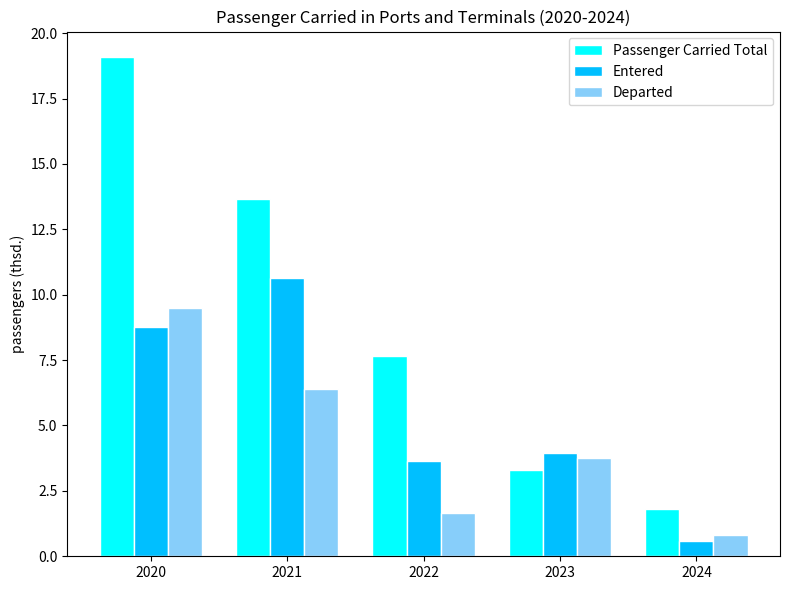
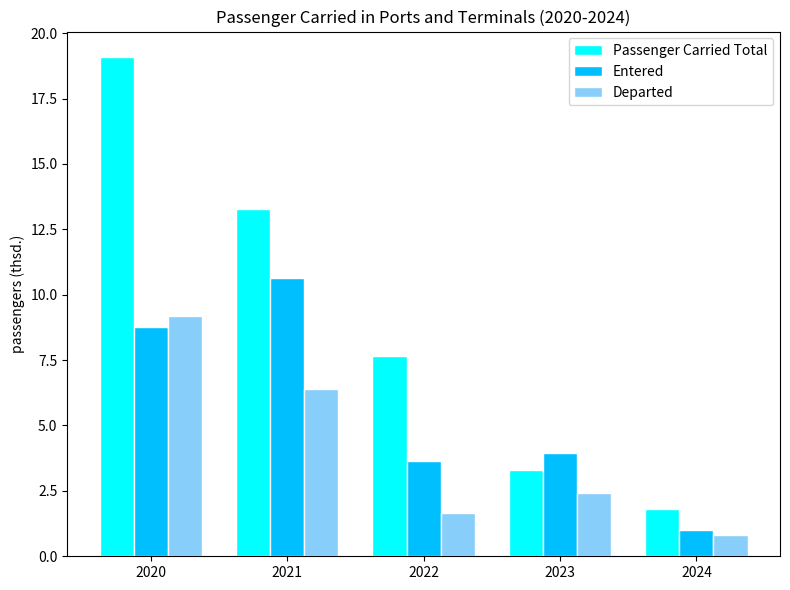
  {
    "Passenger Carried Total": {
      "2020": 19.1,
-     "2021": 13.7,
+     "2021": 13.3,
      "2022": 7.7,
      "2023": 3.3,
      "2024": 1.8
    },
    "Entered": {
      "2020": 8.8,
      "2021": 10.6,
      "2022": 3.6,
      "2023": 3.9,
-     "2024": 0.6
+     "2024": 1.0
    },
    "Departed": {
-     "2020": 9.5,
+     "2020": 9.2,
      "2021": 6.4,
      "2022": 1.7,
-     "2023": 3.8,
+     "2023": 2.4,
      "2024": 0.8
    }
  }
